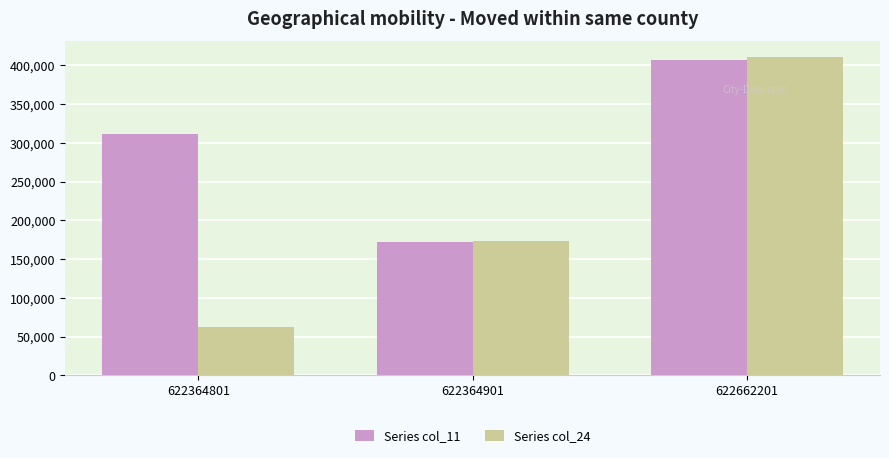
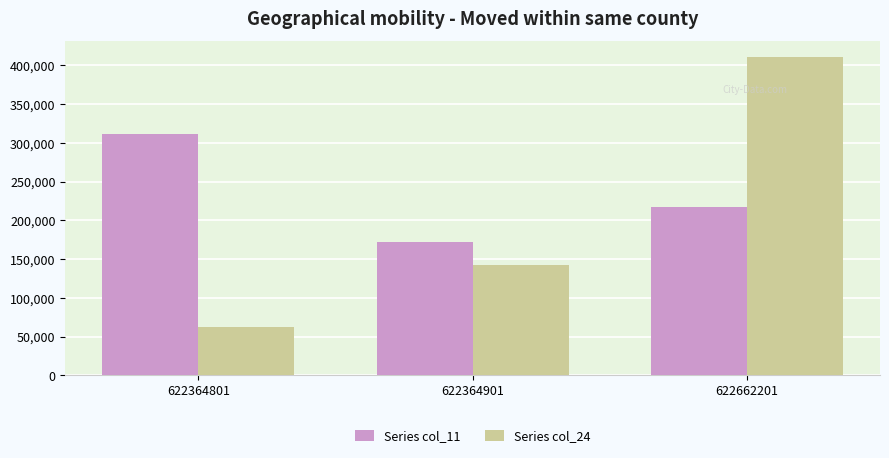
  {
    "Series col_11": {
      "622364801": "310,000",
      "622364901": "170,000",
-     "622662201": "410,000"
+     "622662201": "220,000"
    },
    "Series col_24": {
      "622364801": "60,000",
-     "622364901": "170,000",
+     "622364901": "140,000",
      "622662201": "410,000"
    }
  }
